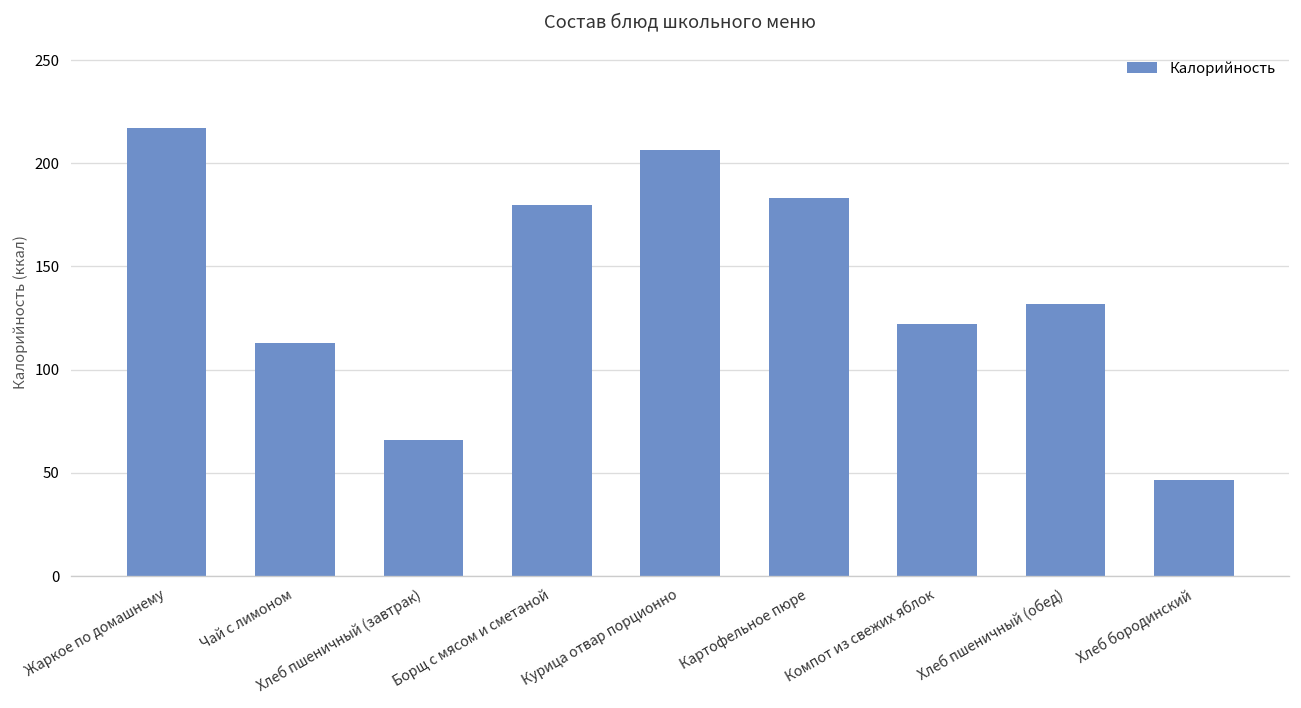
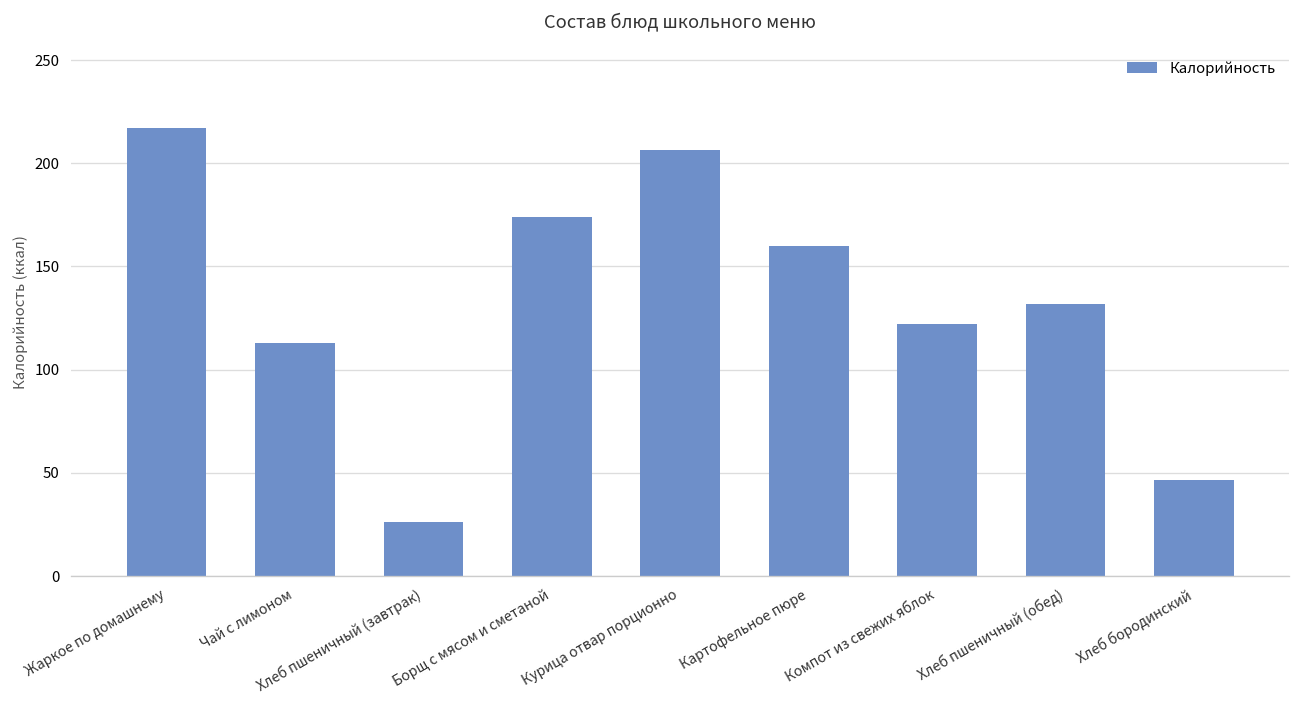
  {
    "Жаркое по домашнему": 217,
    "Чай с лимоном": 113,
-   "Хлеб пшеничный (завтрак)": 66,
-   "Борщ с мясом и сметаной": 180,
+   "Хлеб пшеничный (завтрак)": 26,
+   "Борщ с мясом и сметаной": 174,
    "Курица отвар порционно": 206,
-   "Картофельное пюре": 183,
+   "Картофельное пюре": 160,
    "Компот из свежих яблок": 122,
    "Хлеб пшеничный (обед)": 132,
    "Хлеб бородинский": 46
  }
